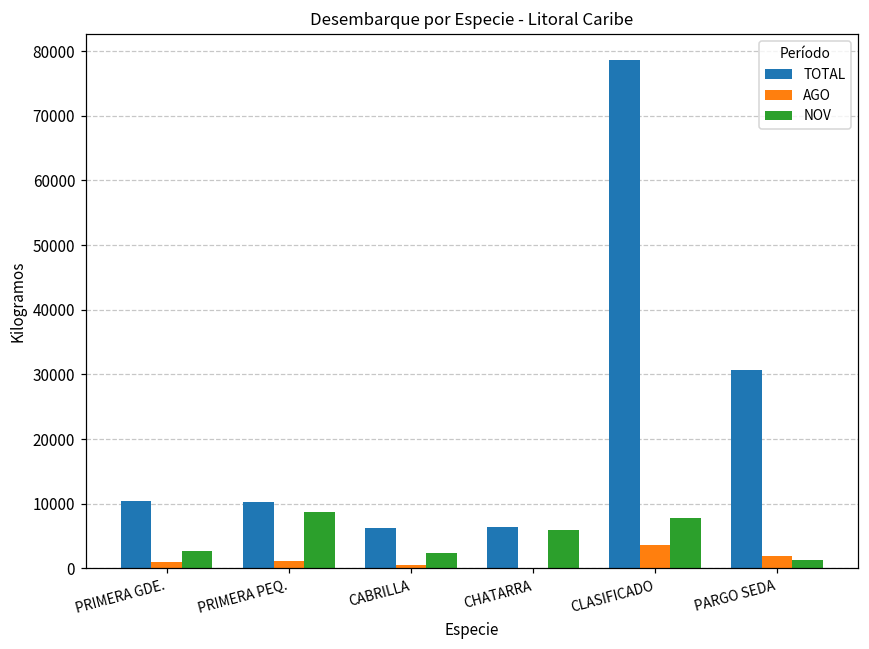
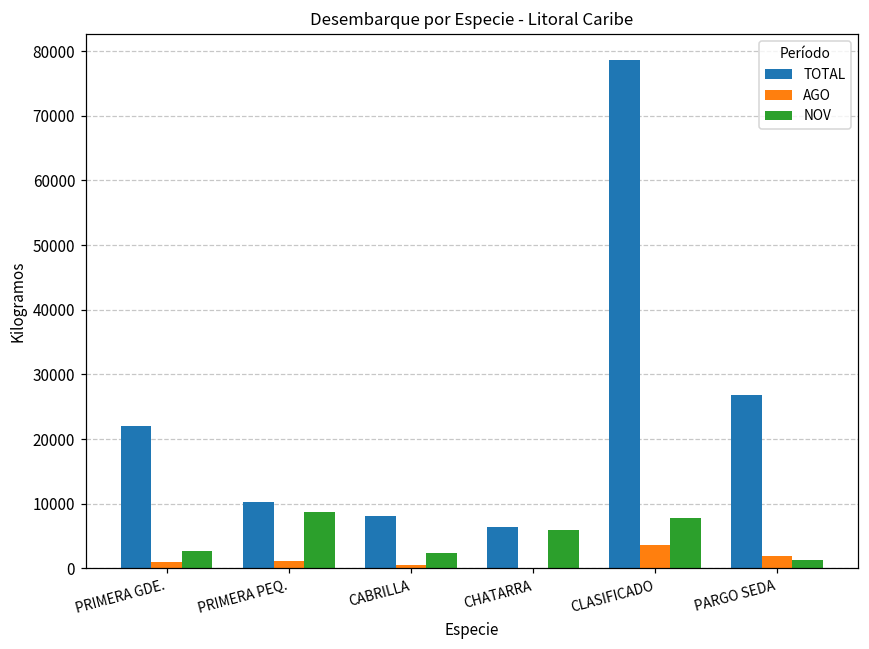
  {
    "TOTAL": {
-     "PRIMERA GDE.": 10000,
+     "PRIMERA GDE.": 22000,
      "PRIMERA PEQ.": 10000,
-     "CABRILLA": 6000,
+     "CABRILLA": 8000,
      "CHATARRA": 6000,
      "CLASIFICADO": 79000,
-     "PARGO SEDA": 31000
+     "PARGO SEDA": 27000
    },
    "AGO": {
      "PRIMERA GDE.": 1000,
      "PRIMERA PEQ.": 1000,
      "CABRILLA": 1000,
      "CHATARRA": 0,
      "CLASIFICADO": 4000,
      "PARGO SEDA": 2000
    },
    "NOV": {
      "PRIMERA GDE.": 3000,
      "PRIMERA PEQ.": 9000,
      "CABRILLA": 2000,
      "CHATARRA": 6000,
      "CLASIFICADO": 8000,
      "PARGO SEDA": 1000
    }
  }
